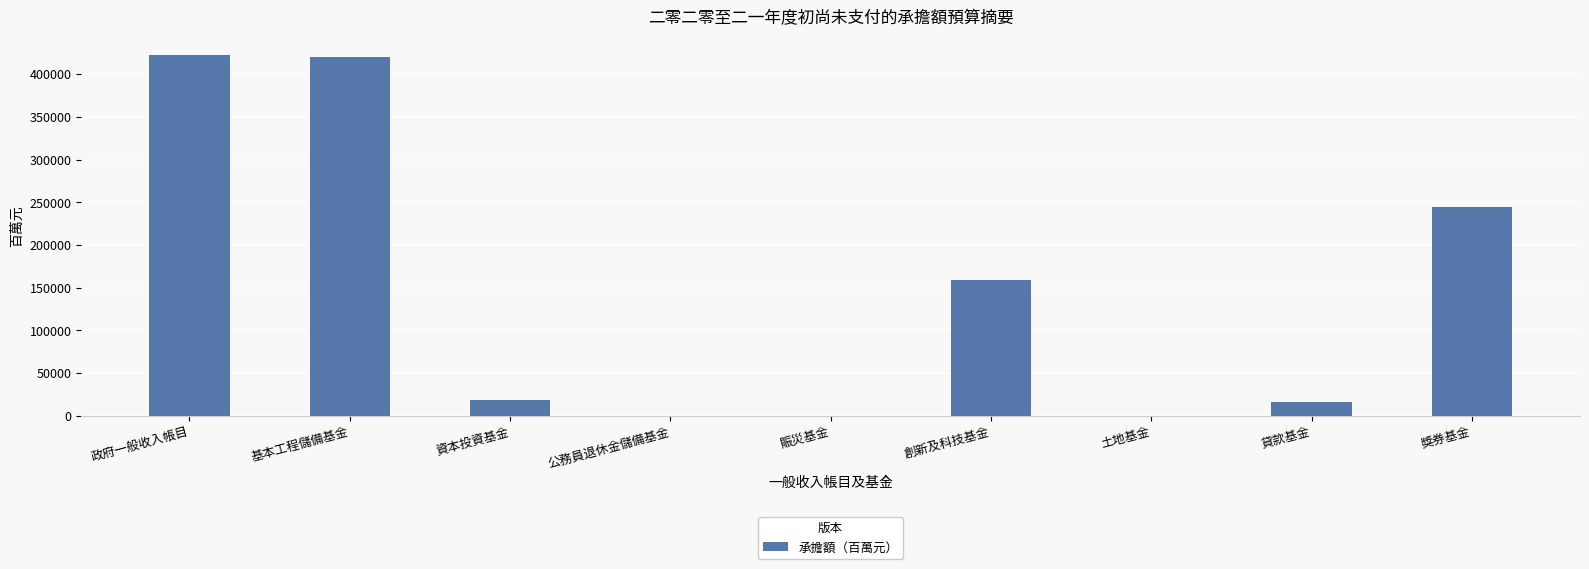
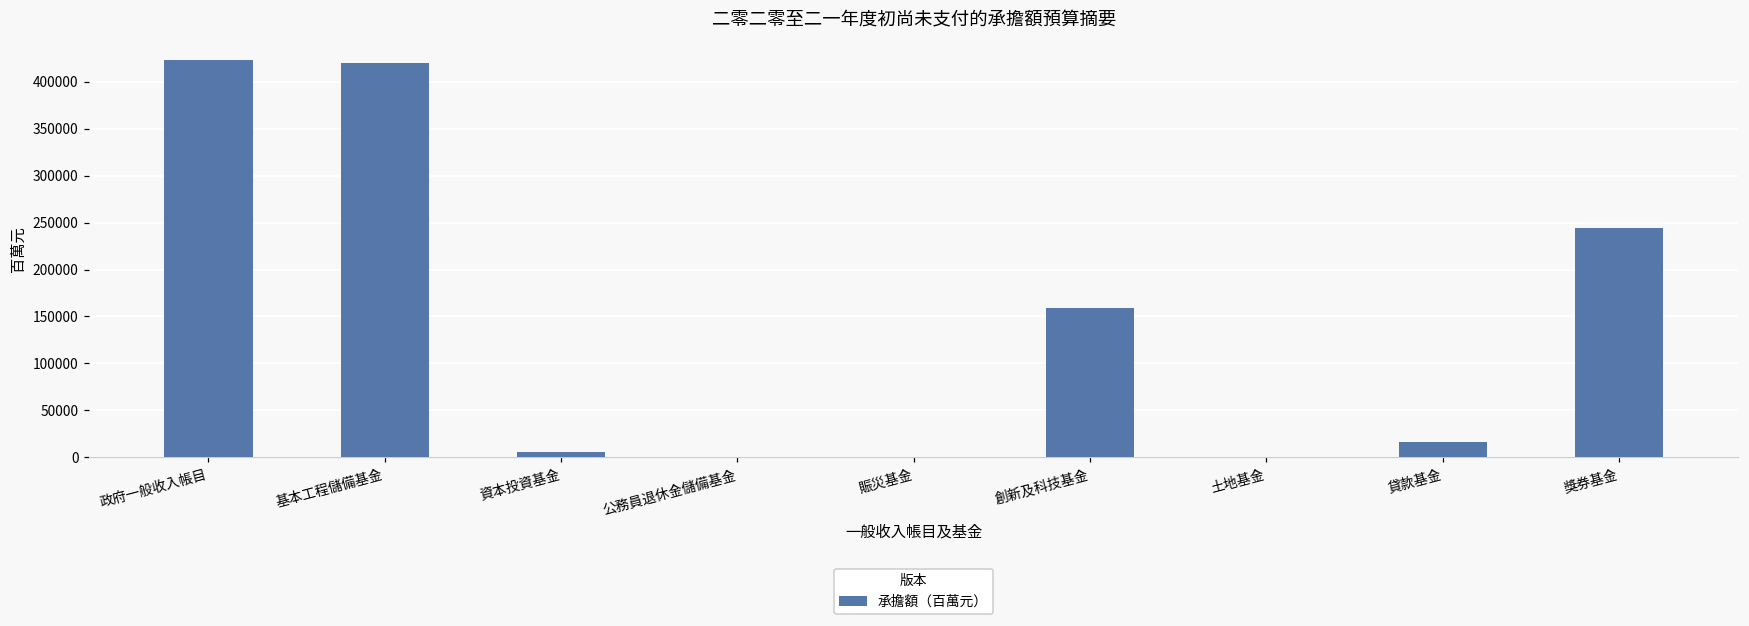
  {
    "政府一般收入帳目": 420000,
    "基本工程儲備基金": 420000,
-   "資本投資基金": 20000,
+   "資本投資基金": 10000,
    "公務員退休金儲備基金": 0,
    "賑災基金": 0,
    "創新及科技基金": 160000,
    "土地基金": 0,
    "貸款基金": 20000,
    "獎券基金": 240000
  }
